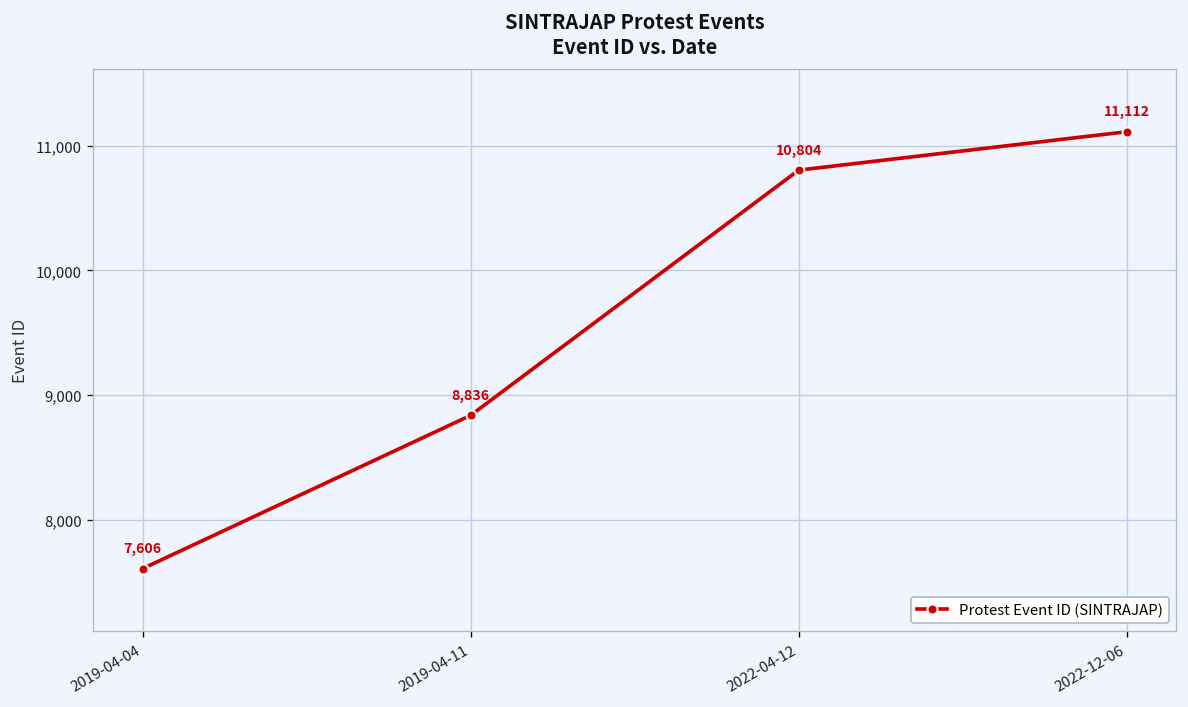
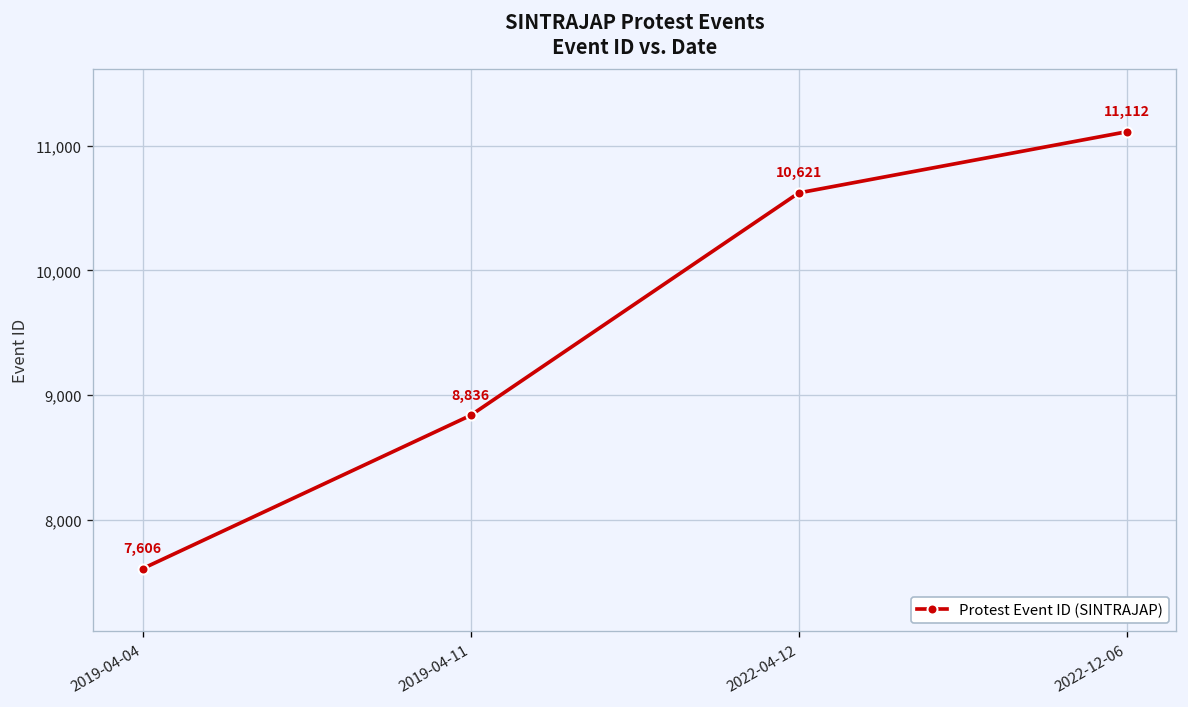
  {
    "2019-04-04": "7,606",
    "2019-04-11": "8,836",
-   "2022-04-12": "10,804",
+   "2022-04-12": "10,621",
    "2022-12-06": "11,112"
  }
